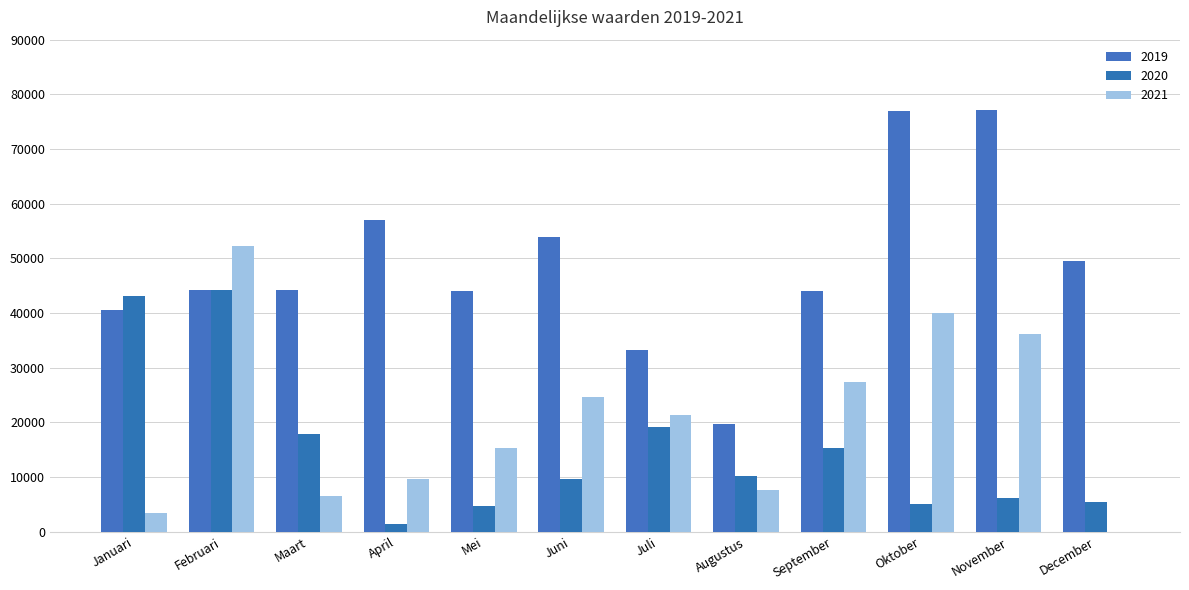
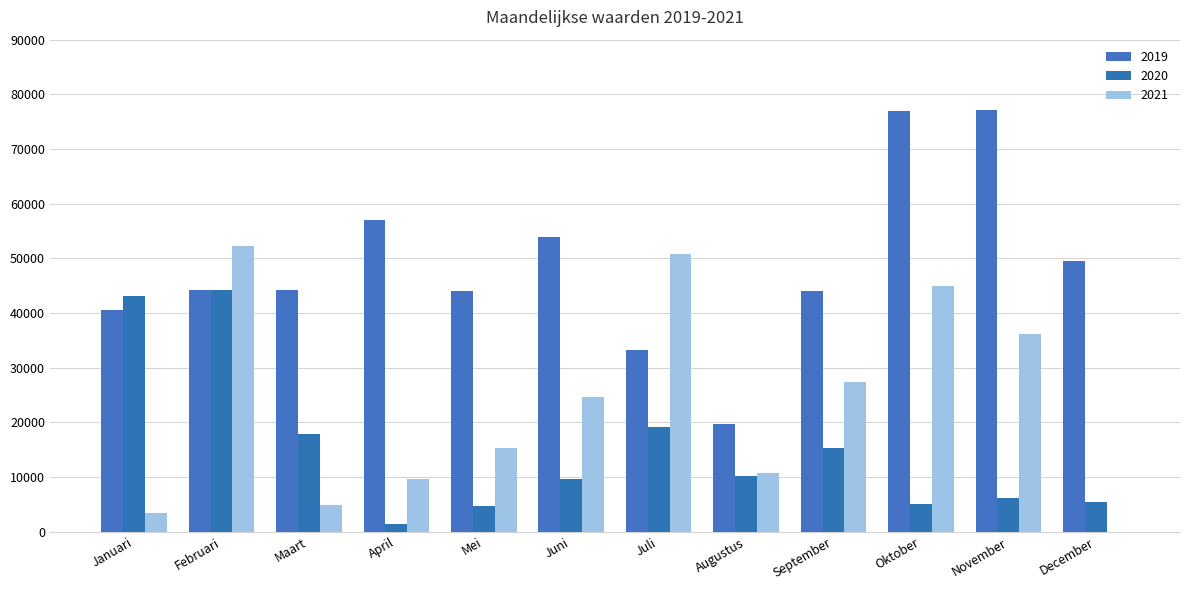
  {
    "2021": {
      "Januari": 3000,
      "Februari": 52000,
-     "Maart": 6000,
+     "Maart": 5000,
      "April": 10000,
      "Mei": 15000,
      "Juni": 25000,
-     "Juli": 21000,
-     "Augustus": 8000,
+     "Juli": 51000,
+     "Augustus": 11000,
      "September": 27000,
-     "Oktober": 40000,
+     "Oktober": 45000,
      "November": 36000,
      "December": 0
    }
  }
